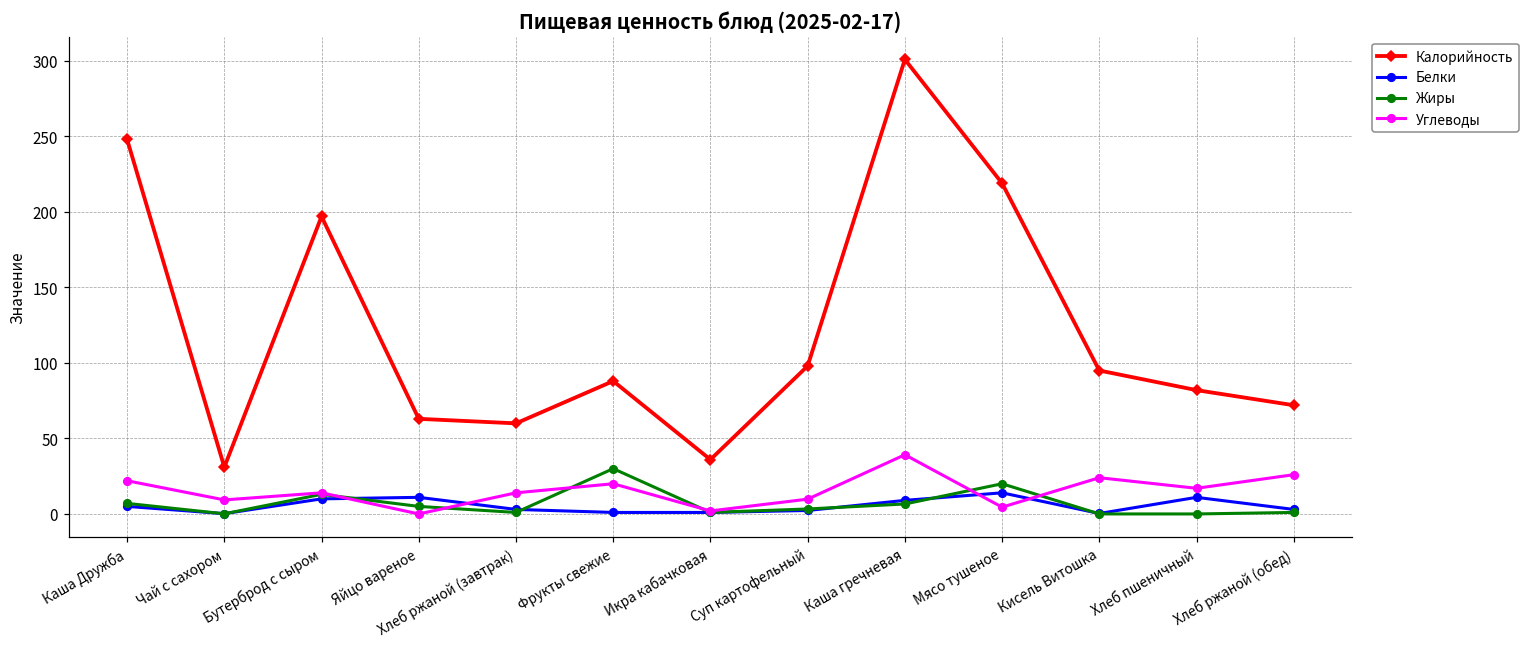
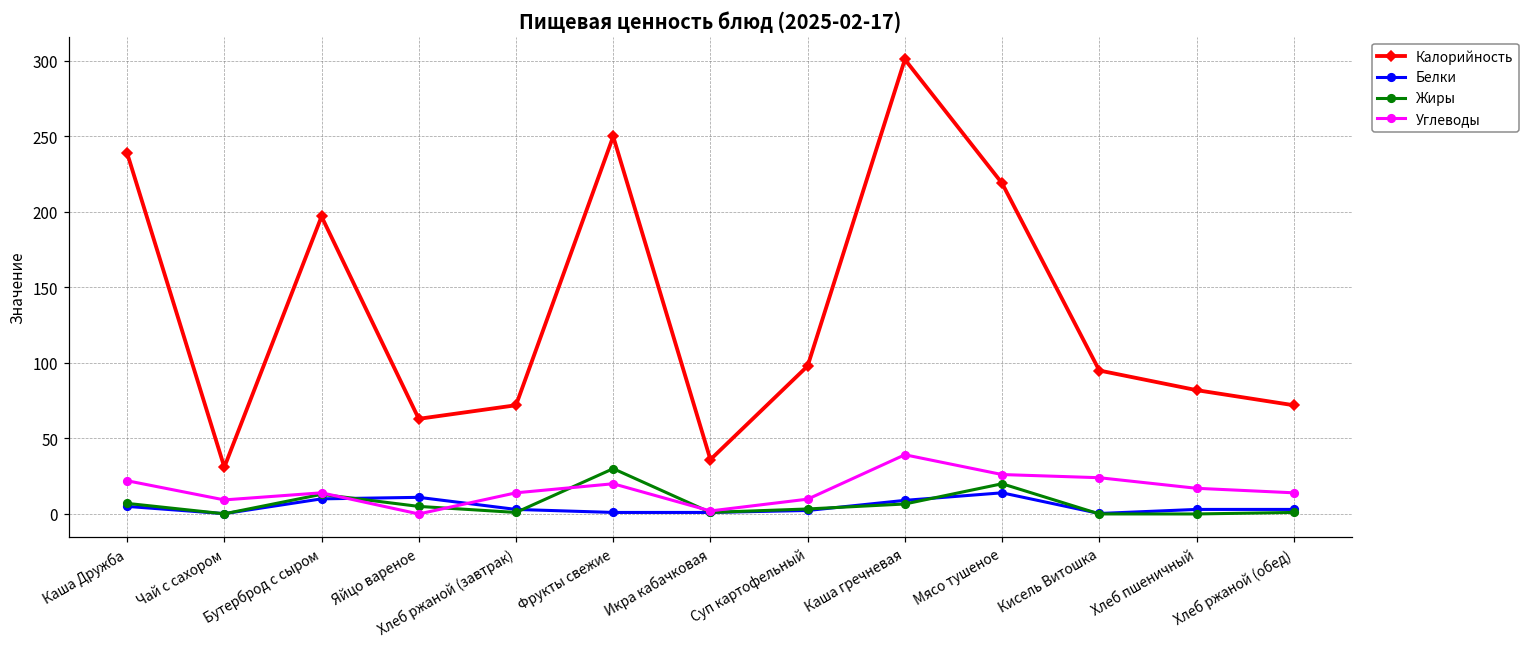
  {
    "Калорийность": {
-     "Каша Дружба": 248,
+     "Каша Дружба": 239,
      "Чай с сахором": 31,
      "Бутерброд с сыром": 197,
      "Яйцо вареное": 63,
-     "Хлеб ржаной (завтрак)": 60,
-     "Фрукты свежие": 88,
+     "Хлеб ржаной (завтрак)": 72,
+     "Фрукты свежие": 250,
      "Икра кабачковая": 36,
      "Суп картофельный": 98,
      "Каша гречневая": 301,
      "Мясо тушеное": 219,
      "Кисель Витошка": 95,
      "Хлеб пшеничный": 82,
      "Хлеб ржаной (обед)": 72
    },
    "Белки": {
      "Каша Дружба": 5,
      "Бутерброд с сыром": 10,
      "Яйцо вареное": 11,
      "Хлеб ржаной (завтрак)": 3,
      "Фрукты свежие": 1,
      "Каша гречневая": 9,
      "Мясо тушеное": 14,
-     "Хлеб пшеничный": 11,
+     "Хлеб пшеничный": 3,
      "Хлеб ржаной (обед)": 3
    },
    "Жиры": {
      "Каша Дружба": 7,
      "Яйцо вареное": 5,
      "Хлеб ржаной (завтрак)": 1,
      "Фрукты свежие": 30,
      "Каша гречневая": 7,
      "Мясо тушеное": 20,
      "Хлеб пшеничный": 0,
      "Хлеб ржаной (обед)": 1
    },
    "Углеводы": {
      "Каша Дружба": 22,
      "Чай с сахором": 9,
      "Яйцо вареное": 0,
      "Хлеб ржаной (завтрак)": 14,
      "Фрукты свежие": 20,
      "Суп картофельный": 10,
      "Каша гречневая": 39,
-     "Мясо тушеное": 5,
+     "Мясо тушеное": 26,
      "Кисель Витошка": 24,
      "Хлеб пшеничный": 17,
-     "Хлеб ржаной (обед)": 26
+     "Хлеб ржаной (обед)": 14
    }
  }
